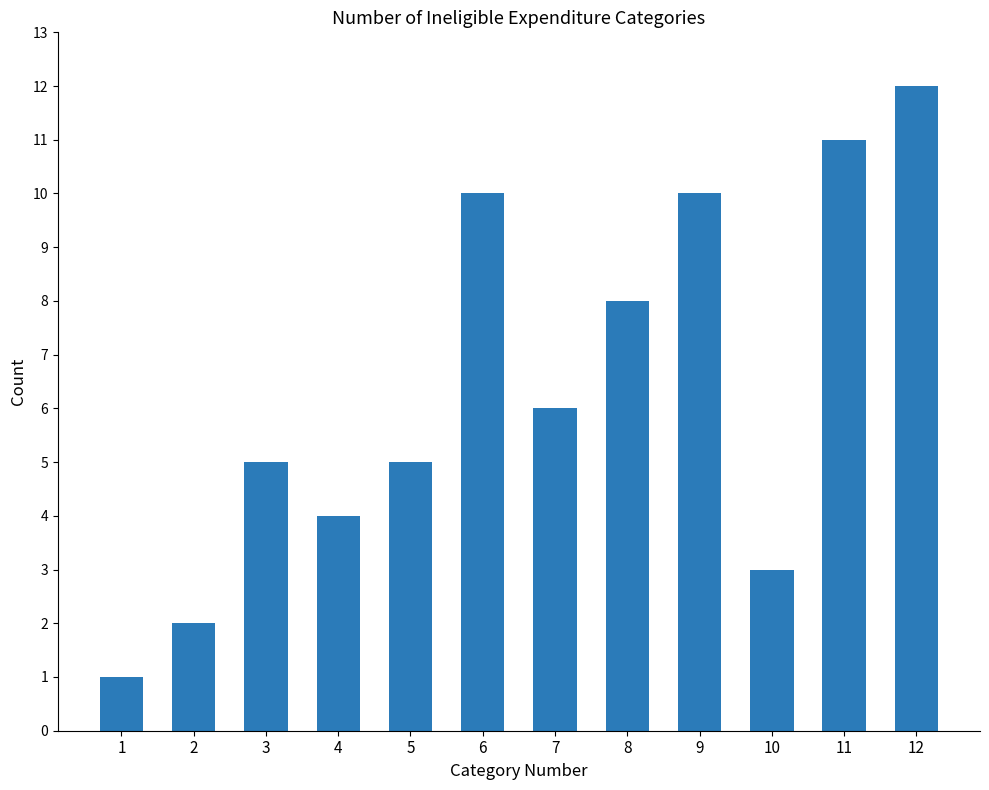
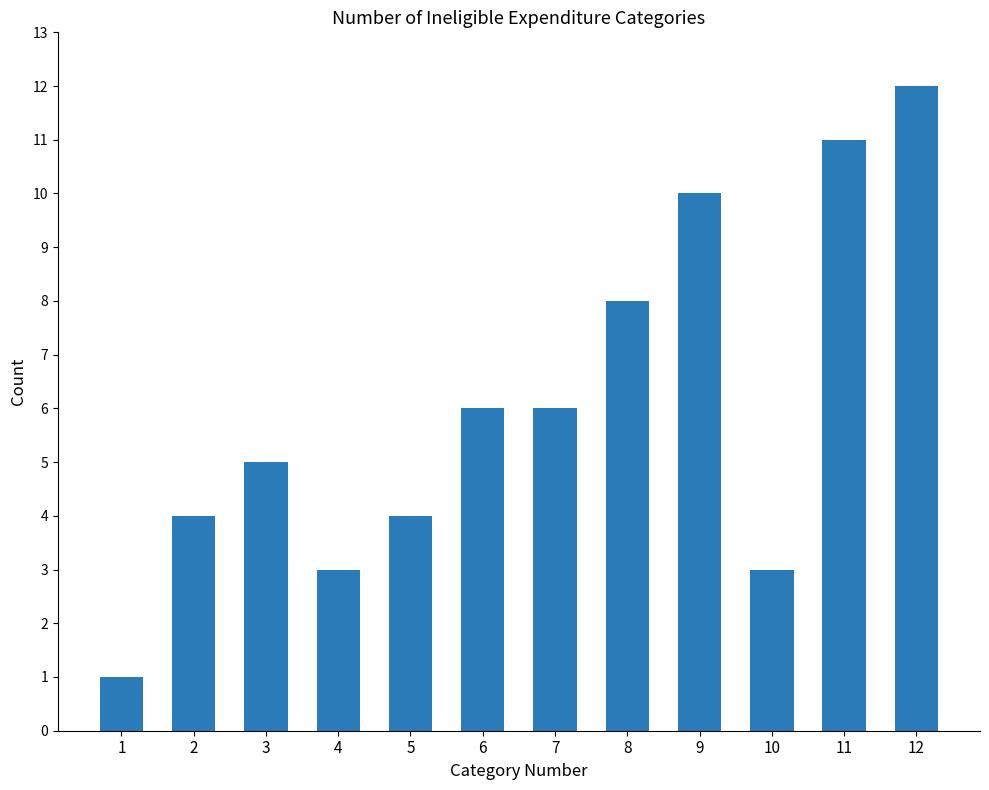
  {
    "1": 1,
-   "2": 2,
+   "2": 4,
    "3": 5,
-   "4": 4,
-   "5": 5,
-   "6": 10,
+   "4": 3,
+   "5": 4,
+   "6": 6,
    "7": 6,
    "8": 8,
    "9": 10,
    "10": 3,
    "11": 11,
    "12": 12
  }
